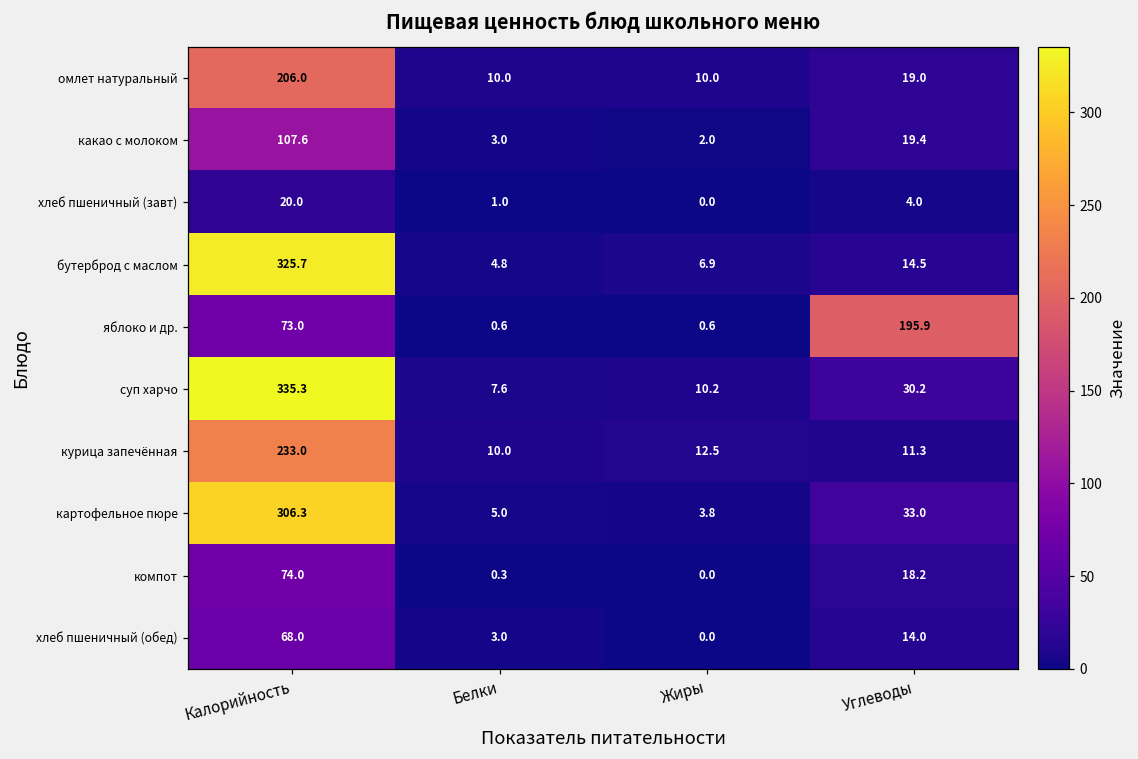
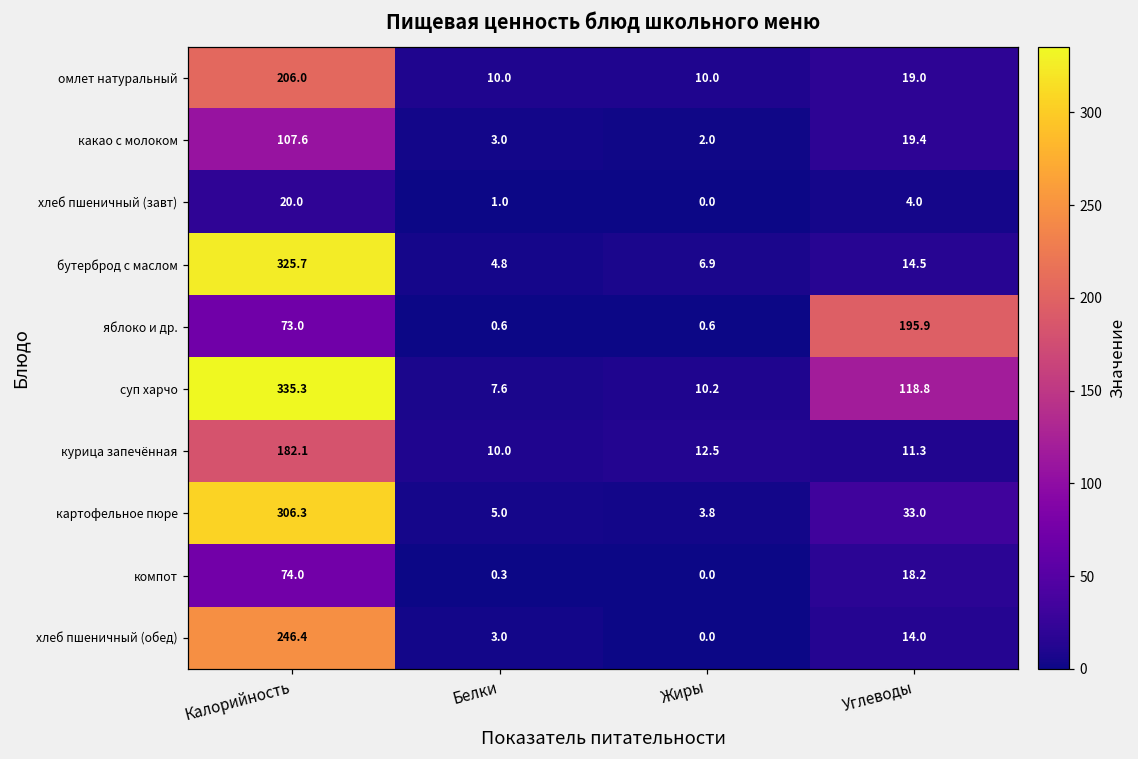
  {
    "омлет натуральный": {
      "Калорийность": 206.0,
      "Белки": 10.0,
      "Жиры": 10.0,
      "Углеводы": 19.0
    },
    "какао с молоком": {
      "Калорийность": 107.6,
      "Белки": 3.0,
      "Жиры": 2.0,
      "Углеводы": 19.4
    },
    "хлеб пшеничный (завт)": {
      "Калорийность": 20.0,
      "Белки": 1.0,
      "Жиры": 0.0,
      "Углеводы": 4.0
    },
    "бутерброд с маслом": {
      "Калорийность": 325.7,
      "Белки": 4.8,
      "Жиры": 6.9,
      "Углеводы": 14.5
    },
    "яблоко и др.": {
      "Калорийность": 73.0,
      "Белки": 0.6,
      "Жиры": 0.6,
      "Углеводы": 195.9
    },
    "суп харчо": {
      "Калорийность": 335.3,
      "Белки": 7.6,
      "Жиры": 10.2,
-     "Углеводы": 30.2
+     "Углеводы": 118.8
    },
    "курица запечённая": {
-     "Калорийность": 233.0,
+     "Калорийность": 182.1,
      "Белки": 10.0,
      "Жиры": 12.5,
      "Углеводы": 11.3
    },
    "картофельное пюре": {
      "Калорийность": 306.3,
      "Белки": 5.0,
      "Жиры": 3.8,
      "Углеводы": 33.0
    },
    "компот": {
      "Калорийность": 74.0,
      "Белки": 0.3,
      "Жиры": 0.0,
      "Углеводы": 18.2
    },
    "хлеб пшеничный (обед)": {
-     "Калорийность": 68.0,
+     "Калорийность": 246.4,
      "Белки": 3.0,
      "Жиры": 0.0,
      "Углеводы": 14.0
    }
  }
